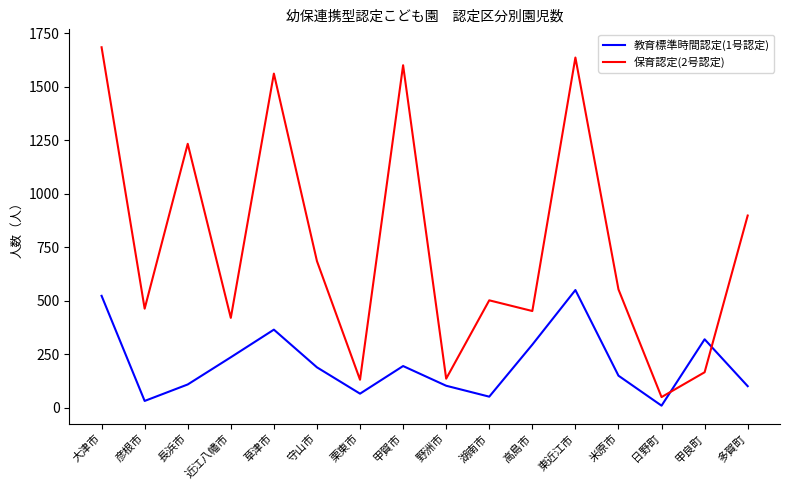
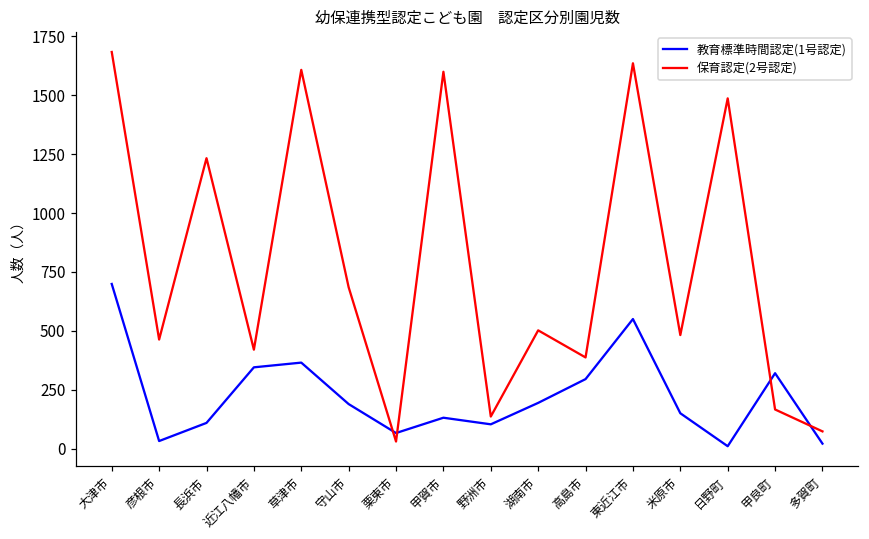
  {
    "教育標準時間認定(1号認定)": {
-     "大津市": 520,
+     "大津市": 700,
      "彦根市": 30,
      "長浜市": 110,
-     "近江八幡市": 240,
+     "近江八幡市": 350,
      "草津市": 370,
      "守山市": 190,
      "栗東市": 70,
-     "甲賀市": 200,
+     "甲賀市": 130,
      "野洲市": 100,
-     "湖南市": 50,
+     "湖南市": 190,
      "高島市": 300,
      "東近江市": 550,
      "米原市": 150,
      "日野町": 10,
      "甲良町": 320,
-     "多賀町": 100
+     "多賀町": 20
    },
    "保育認定(2号認定)": {
      "大津市": 1680,
      "彦根市": 460,
      "長浜市": 1230,
      "近江八幡市": 420,
-     "草津市": 1560,
+     "草津市": 1610,
      "守山市": 690,
-     "栗東市": 130,
+     "栗東市": 30,
      "甲賀市": 1600,
      "野洲市": 140,
      "湖南市": 500,
-     "高島市": 450,
+     "高島市": 390,
      "東近江市": 1640,
-     "米原市": 550,
-     "日野町": 50,
+     "米原市": 480,
+     "日野町": 1490,
      "甲良町": 170,
-     "多賀町": 900
+     "多賀町": 70
    }
  }
